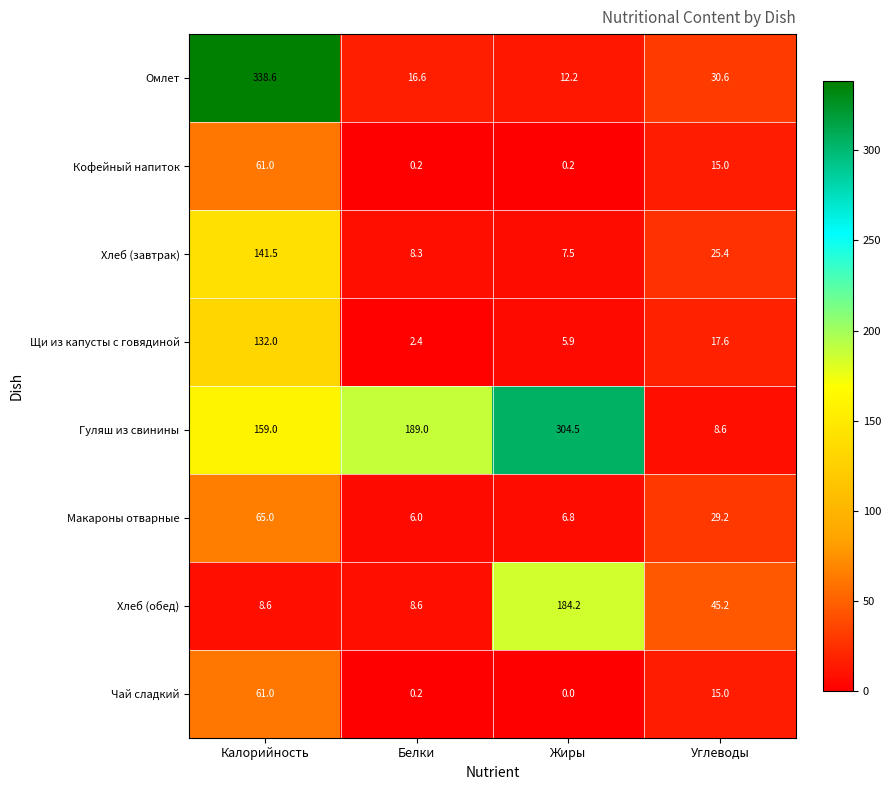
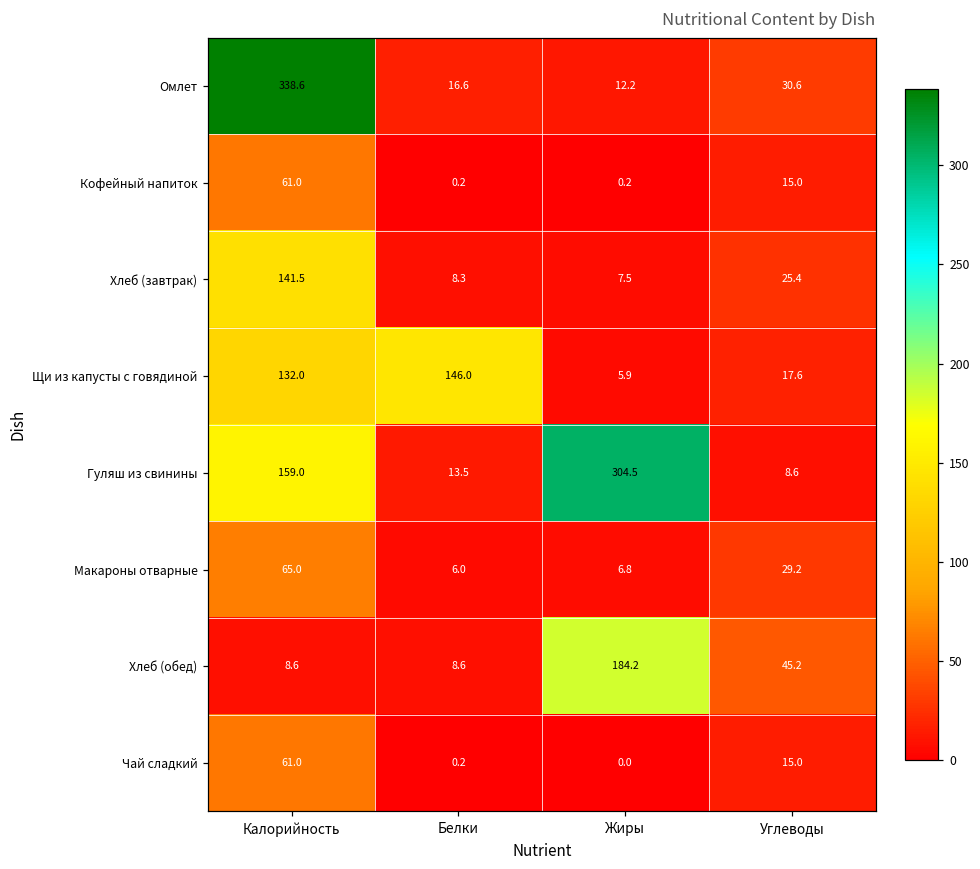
  {
    "Омлет": {
      "Калорийность": 338.6,
      "Белки": 16.6,
      "Жиры": 12.2,
      "Углеводы": 30.6
    },
    "Кофейный напиток": {
      "Калорийность": 61.0,
      "Белки": 0.2,
      "Жиры": 0.2,
      "Углеводы": 15.0
    },
    "Хлеб (завтрак)": {
      "Калорийность": 141.5,
      "Белки": 8.3,
      "Жиры": 7.5,
      "Углеводы": 25.4
    },
    "Щи из капусты с говядиной": {
      "Калорийность": 132.0,
-     "Белки": 2.4,
+     "Белки": 146.0,
      "Жиры": 5.9,
      "Углеводы": 17.6
    },
    "Гуляш из свинины": {
      "Калорийность": 159.0,
-     "Белки": 189.0,
+     "Белки": 13.5,
      "Жиры": 304.5,
      "Углеводы": 8.6
    },
    "Макароны отварные": {
      "Калорийность": 65.0,
      "Белки": 6.0,
      "Жиры": 6.8,
      "Углеводы": 29.2
    },
    "Хлеб (обед)": {
      "Калорийность": 8.6,
      "Белки": 8.6,
      "Жиры": 184.2,
      "Углеводы": 45.2
    },
    "Чай сладкий": {
      "Калорийность": 61.0,
      "Белки": 0.2,
      "Жиры": 0.0,
      "Углеводы": 15.0
    }
  }
